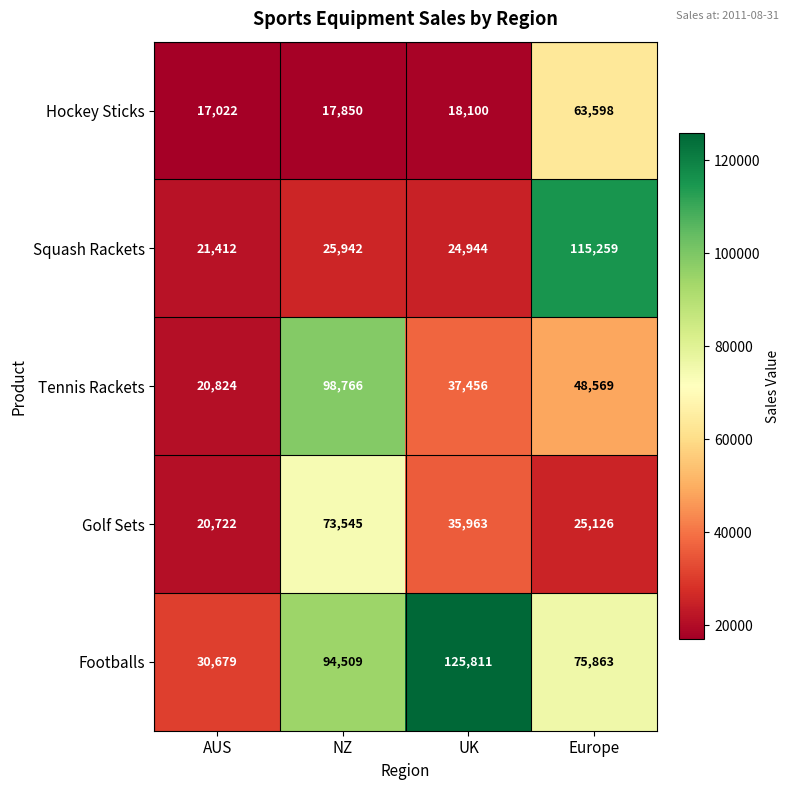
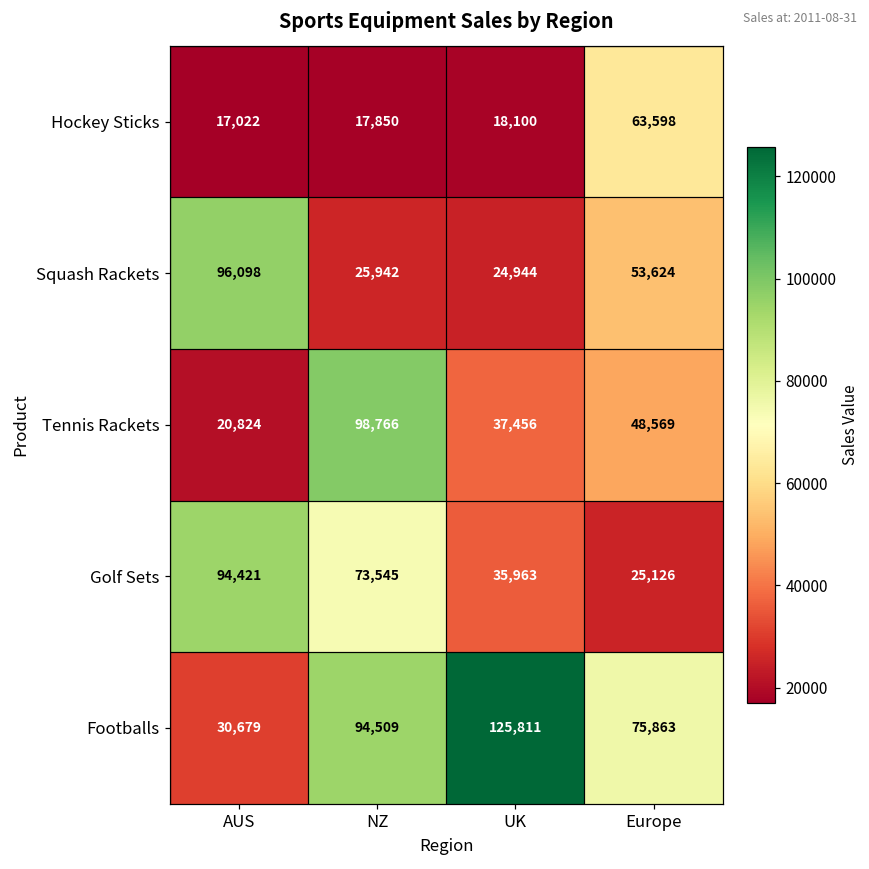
  {
    "Hockey Sticks": {
      "AUS": "17,022",
      "NZ": "17,850",
      "UK": "18,100",
      "Europe": "63,598"
    },
    "Squash Rackets": {
-     "AUS": "21,412",
+     "AUS": "96,098",
      "NZ": "25,942",
      "UK": "24,944",
-     "Europe": "115,259"
+     "Europe": "53,624"
    },
    "Tennis Rackets": {
      "AUS": "20,824",
      "NZ": "98,766",
      "UK": "37,456",
      "Europe": "48,569"
    },
    "Golf Sets": {
-     "AUS": "20,722",
+     "AUS": "94,421",
      "NZ": "73,545",
      "UK": "35,963",
      "Europe": "25,126"
    },
    "Footballs": {
      "AUS": "30,679",
      "NZ": "94,509",
      "UK": "125,811",
      "Europe": "75,863"
    }
  }
